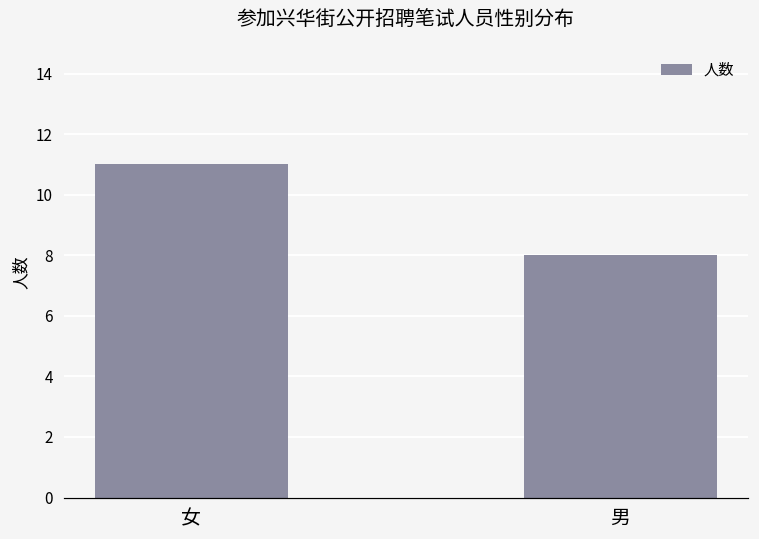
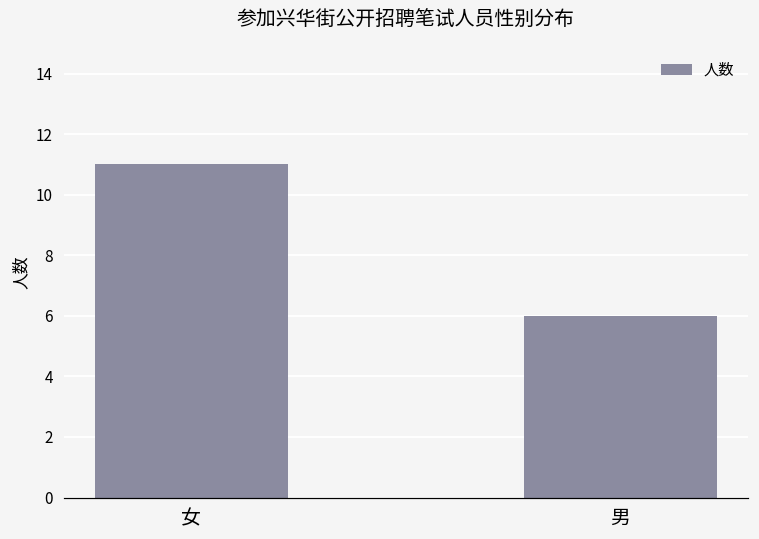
  {
    "女": 11,
-   "男": 8
+   "男": 6
  }
